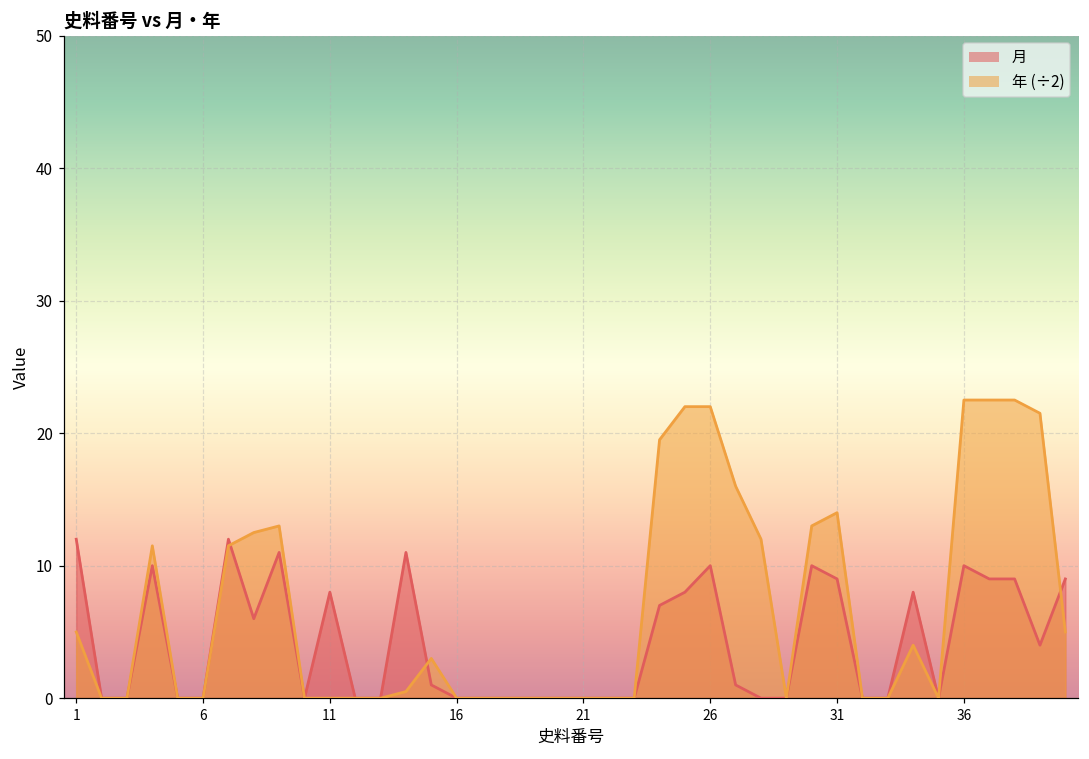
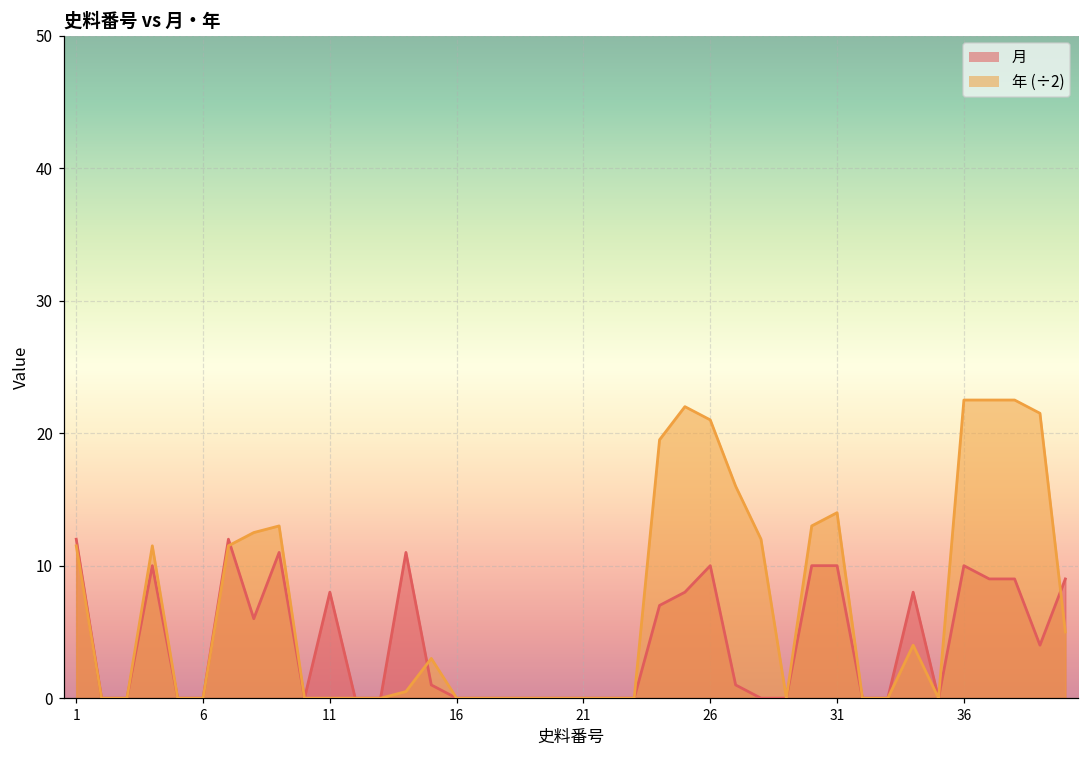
  {
    "月": {
      "1": 12,
      "11": 8,
      "26": 10,
-     "31": 9,
+     "31": 10,
      "36": 10
    },
    "年 (÷2)": {
-     "1": 5.0,
+     "1": 11.5,
      "11": 0.0,
-     "26": 22.0,
+     "26": 21.0,
      "31": 14.0,
      "36": 22.5
    }
  }
